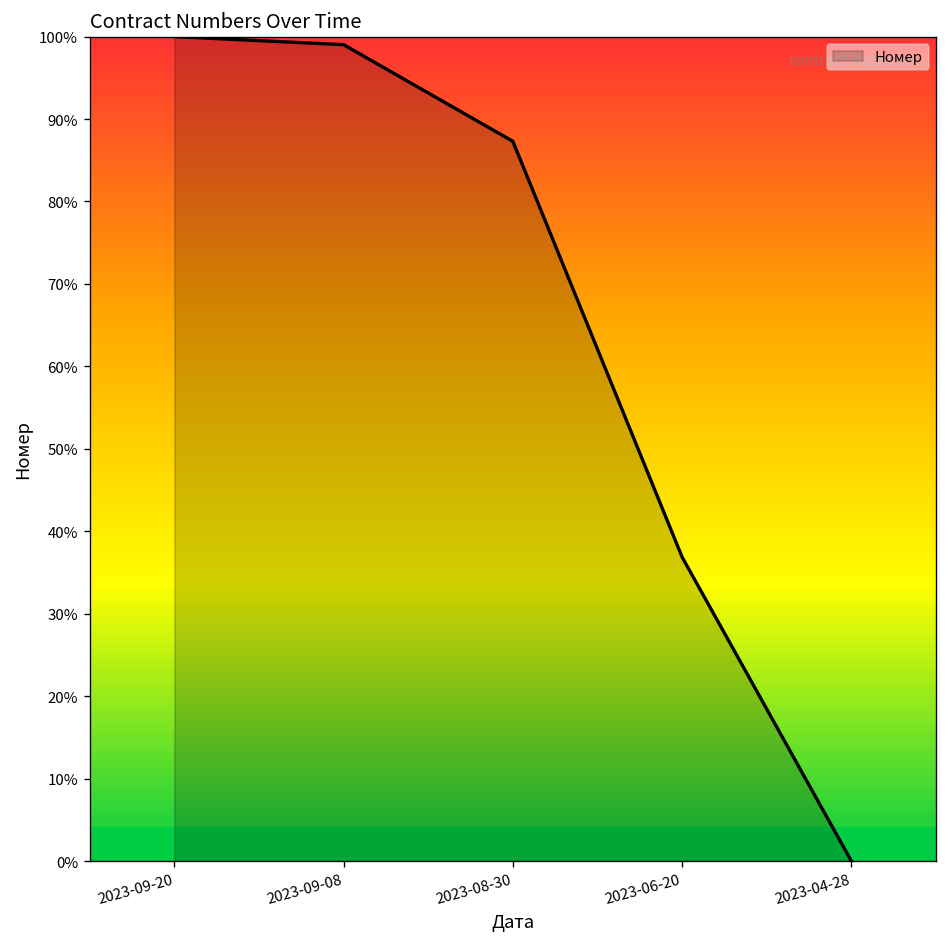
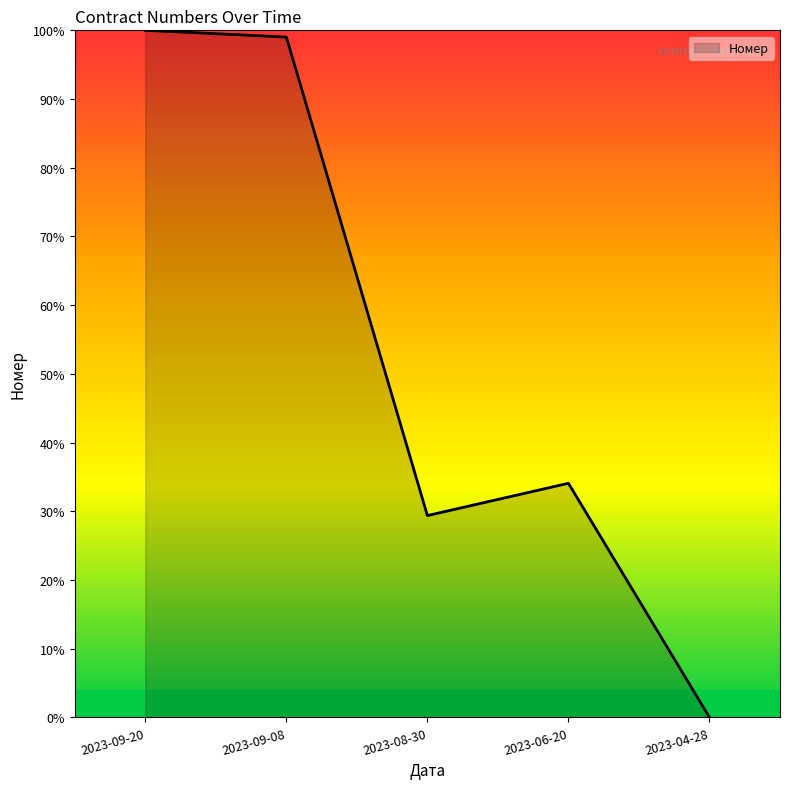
  {
    "2023-09-20": "100%",
    "2023-09-08": "99%",
-   "2023-08-30": "87%",
-   "2023-06-20": "37%"
+   "2023-08-30": "29%",
+   "2023-06-20": "34%"
  }
